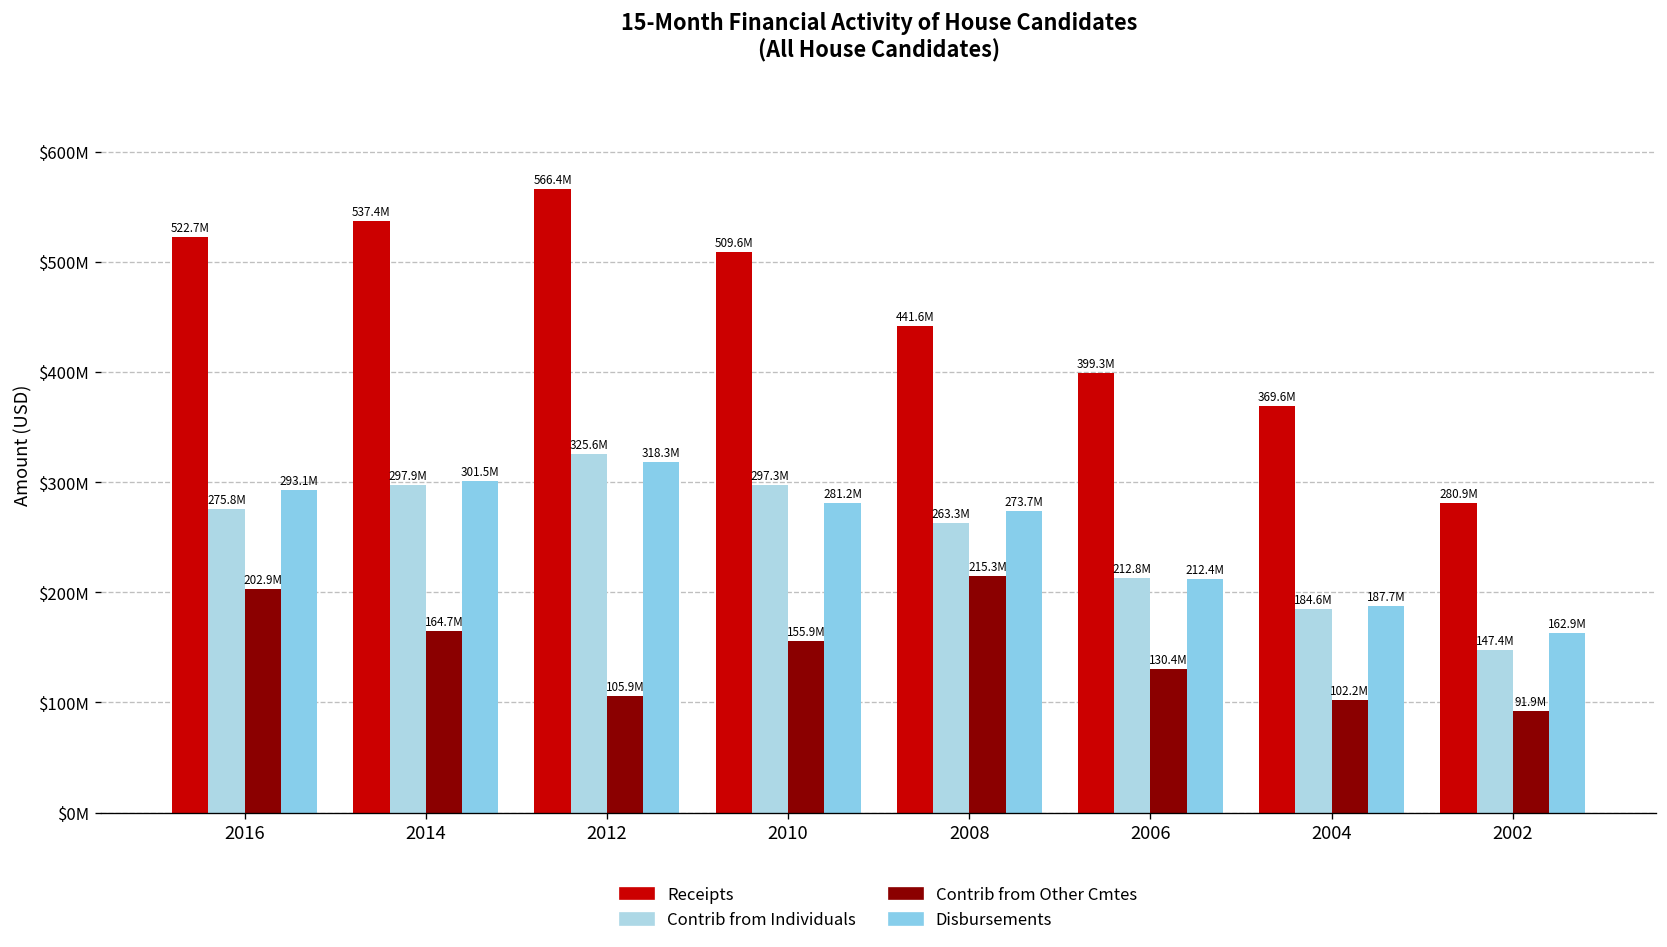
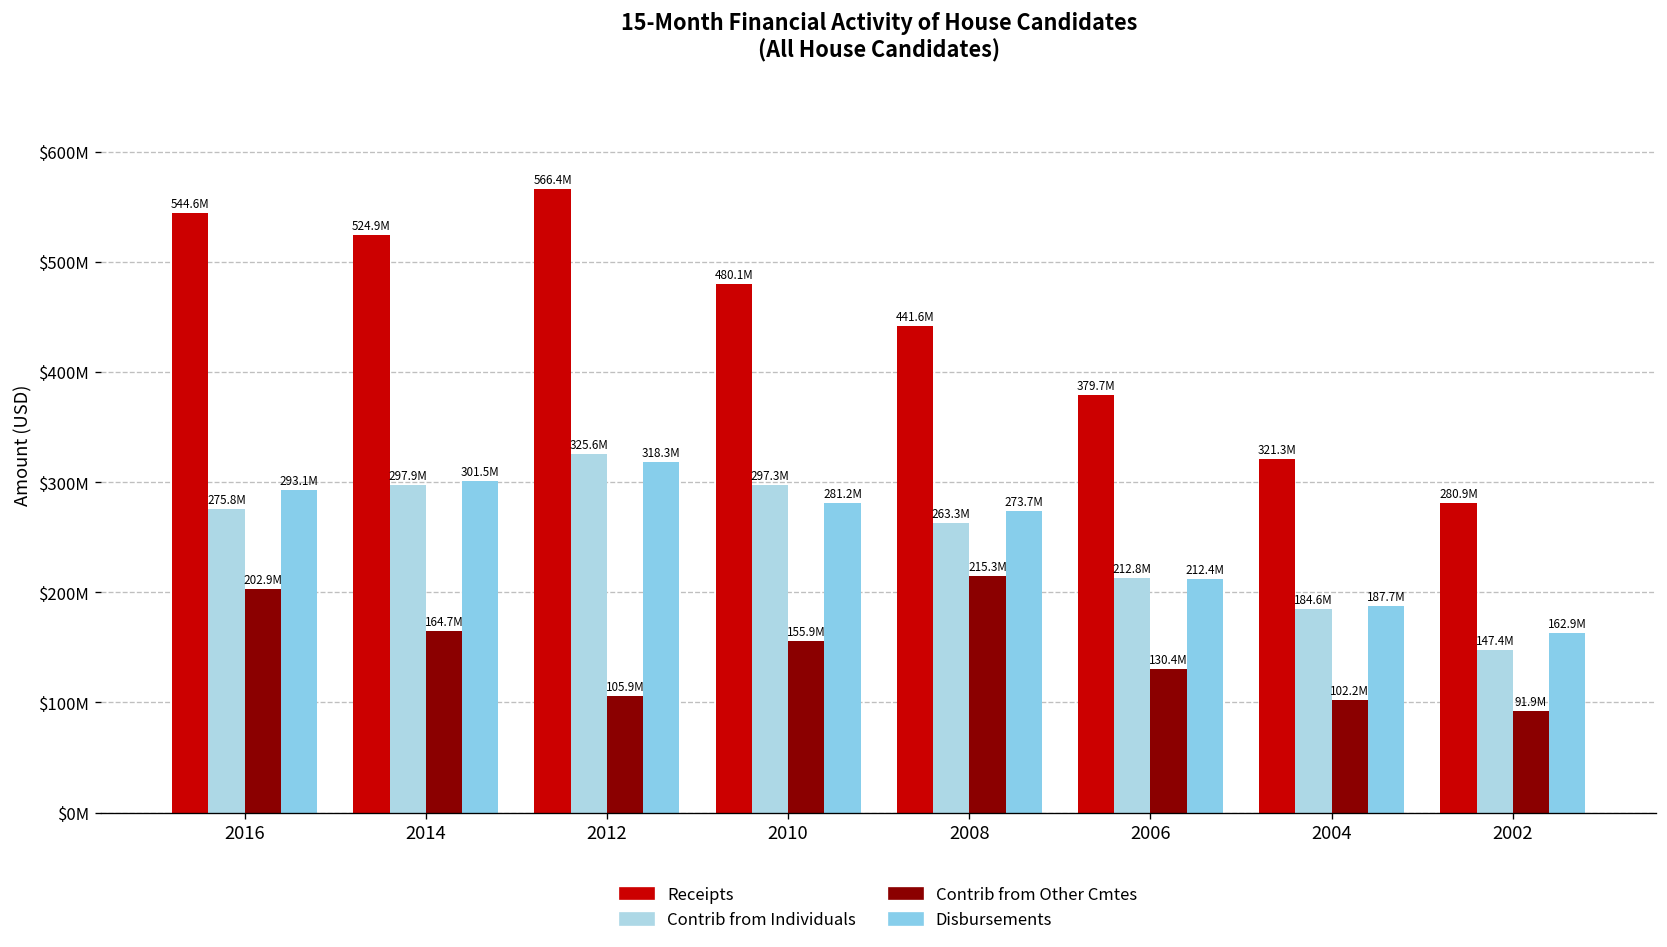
  {
    "Receipts": {
-     "2016": "522.7M",
-     "2014": "537.4M",
+     "2016": "544.6M",
+     "2014": "524.9M",
      "2012": "566.4M",
-     "2010": "509.6M",
+     "2010": "480.1M",
      "2008": "441.6M",
-     "2006": "399.3M",
-     "2004": "369.6M",
+     "2006": "379.7M",
+     "2004": "321.3M",
      "2002": "280.9M"
    },
    "Contrib from Other Cmtes": {
      "2016": "202.9M",
      "2014": "164.7M",
      "2012": "105.9M",
      "2010": "155.9M",
      "2008": "215.3M",
      "2006": "130.4M",
      "2004": "102.2M",
      "2002": "91.9M"
    }
  }
